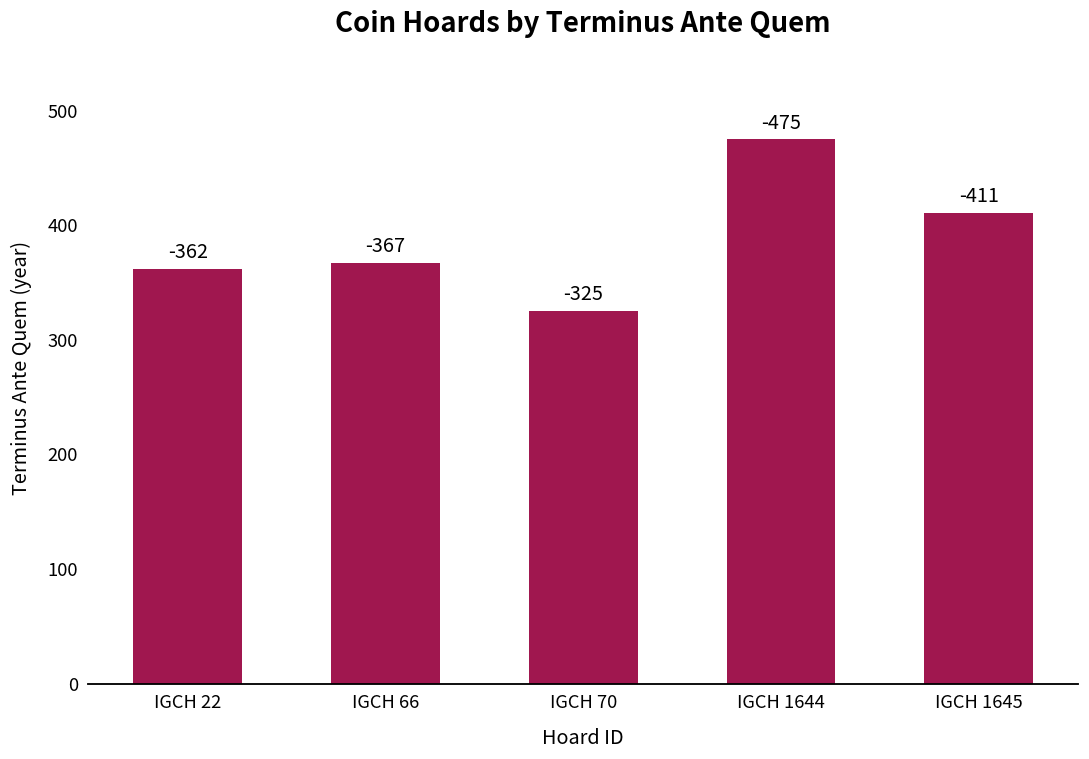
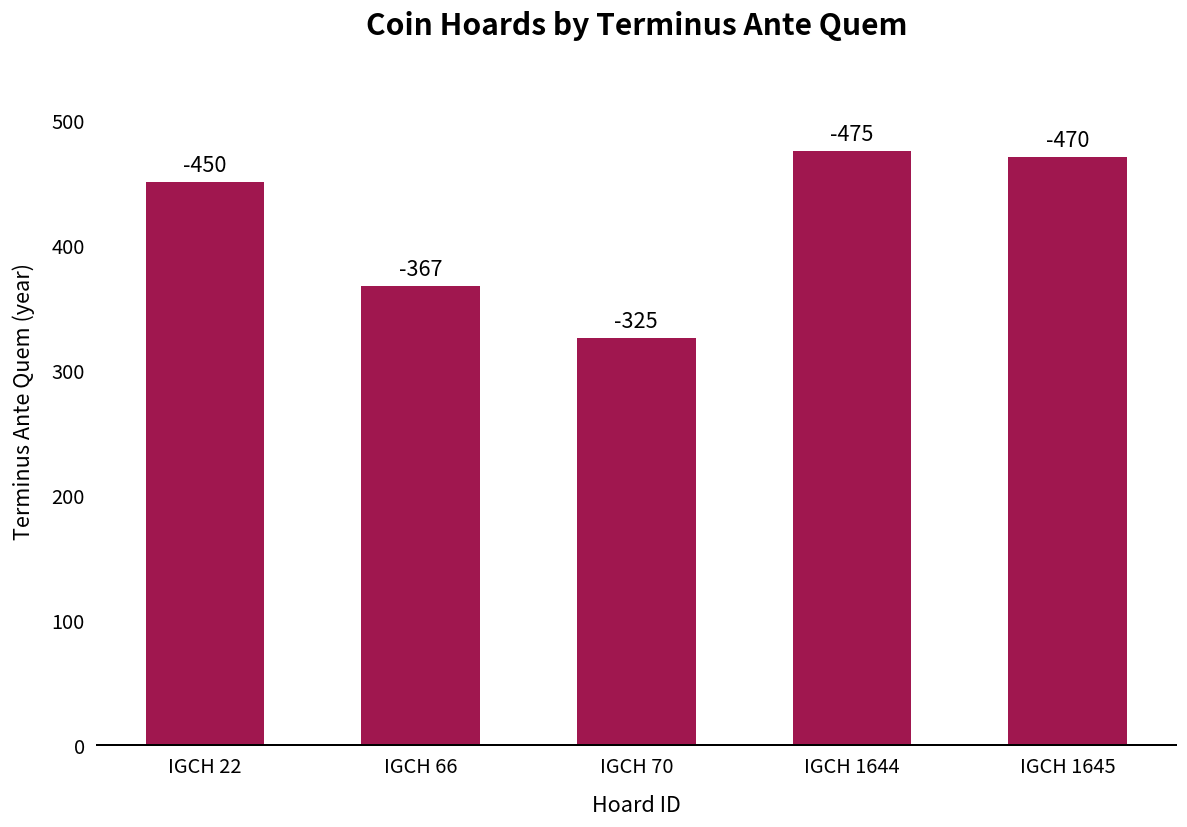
  {
-   "IGCH 22": -362,
-   "IGCH 1645": -411
+   "IGCH 22": -450,
+   "IGCH 1645": -470
  }
